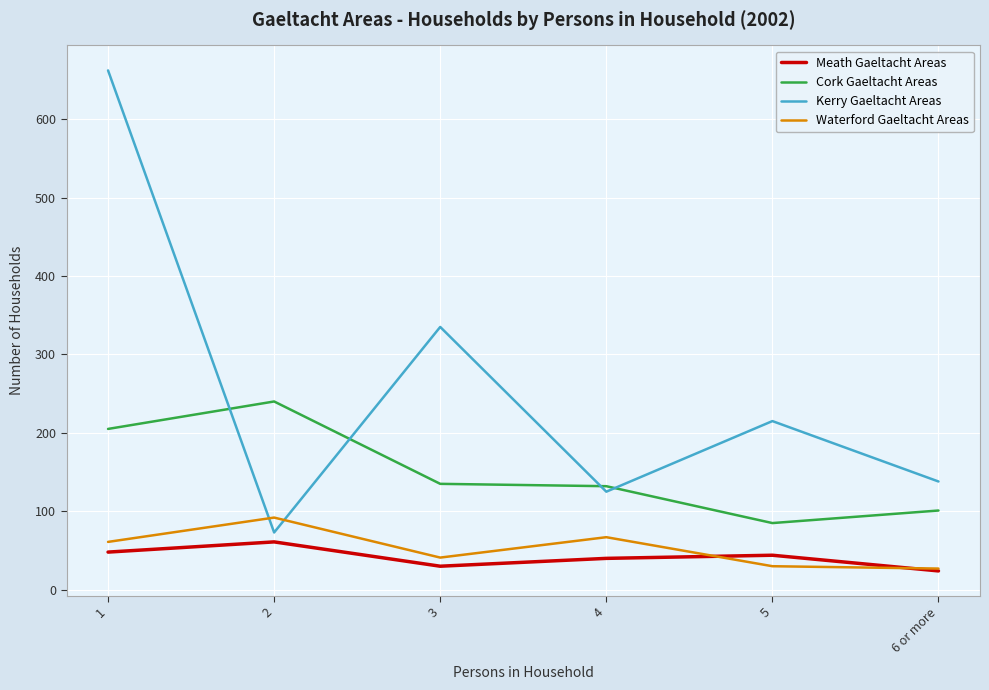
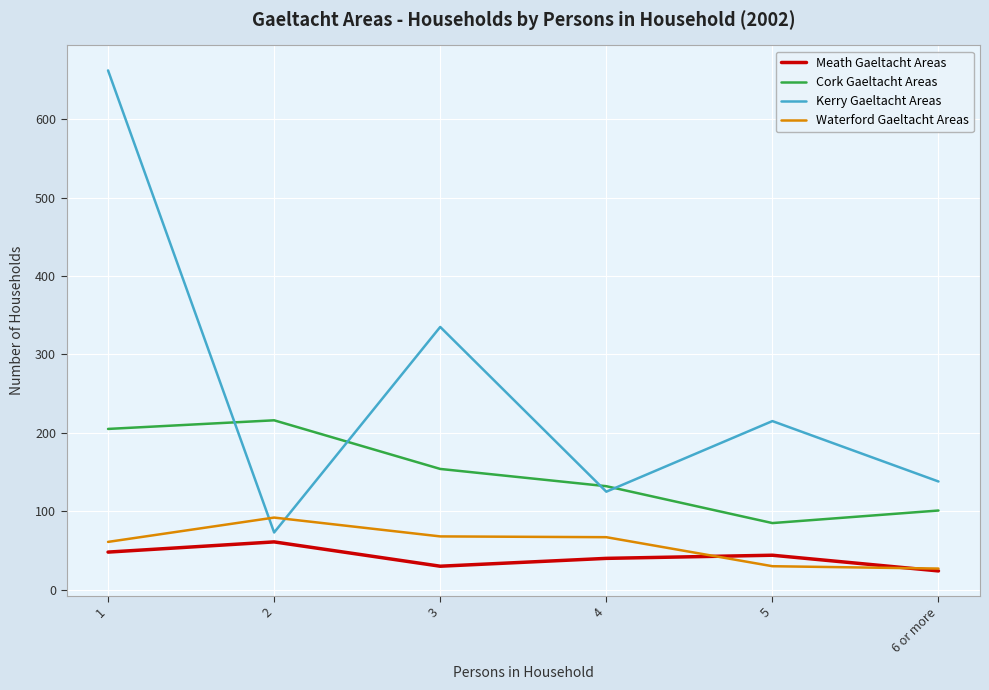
  {
    "Meath Gaeltacht Areas": {
      "1": 50,
      "2": 60,
      "3": 30,
      "4": 40,
      "5": 40
    },
    "Cork Gaeltacht Areas": {
      "1": 210,
-     "2": 240,
-     "3": 140,
+     "2": 220,
+     "3": 150,
      "4": 130,
      "5": 90,
      "6 or more": 100
    },
    "Kerry Gaeltacht Areas": {
      "1": 660,
      "2": 70,
      "3": 340,
      "4": 130,
      "5": 220,
      "6 or more": 140
    },
    "Waterford Gaeltacht Areas": {
      "1": 60,
      "2": 90,
-     "3": 40,
+     "3": 70,
      "4": 70,
      "5": 30
    }
  }
